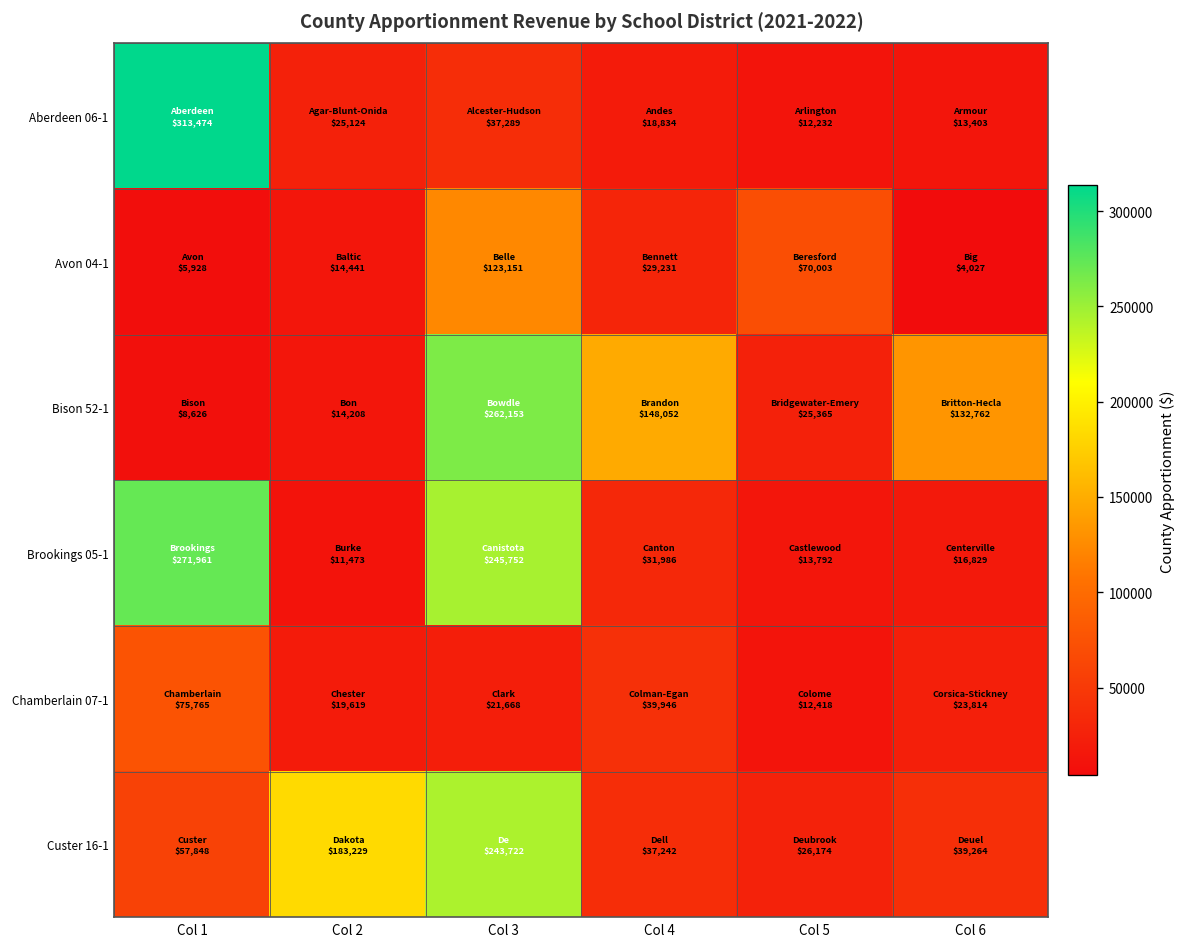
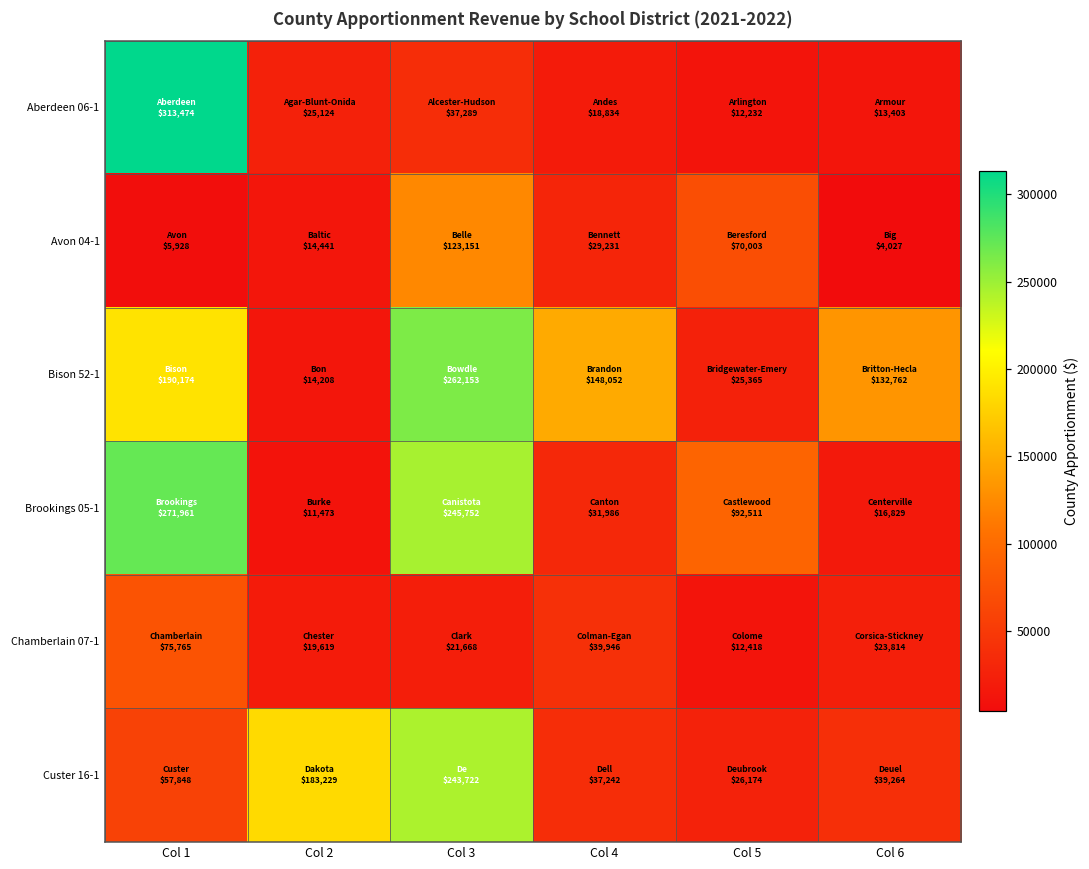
  {
    "Aberdeen 06-1": {
      "Col 1": "$313,474",
      "Col 2": "$25,124",
      "Col 3": "$37,289",
      "Col 4": "$18,834",
      "Col 5": "$12,232",
      "Col 6": "$13,403"
    },
    "Avon 04-1": {
      "Col 1": "$5,928",
      "Col 2": "$14,441",
      "Col 3": "$123,151",
      "Col 4": "$29,231",
      "Col 5": "$70,003",
      "Col 6": "$4,027"
    },
    "Bison 52-1": {
-     "Col 1": "$8,626",
+     "Col 1": "$190,174",
      "Col 2": "$14,208",
      "Col 3": "$262,153",
      "Col 4": "$148,052",
      "Col 5": "$25,365",
      "Col 6": "$132,762"
    },
    "Brookings 05-1": {
      "Col 1": "$271,961",
      "Col 2": "$11,473",
      "Col 3": "$245,752",
      "Col 4": "$31,986",
-     "Col 5": "$13,792",
+     "Col 5": "$92,511",
      "Col 6": "$16,829"
    },
    "Chamberlain 07-1": {
      "Col 1": "$75,765",
      "Col 2": "$19,619",
      "Col 3": "$21,668",
      "Col 4": "$39,946",
      "Col 5": "$12,418",
      "Col 6": "$23,814"
    },
    "Custer 16-1": {
      "Col 1": "$57,848",
      "Col 2": "$183,229",
      "Col 3": "$243,722",
      "Col 4": "$37,242",
      "Col 5": "$26,174",
      "Col 6": "$39,264"
    }
  }
